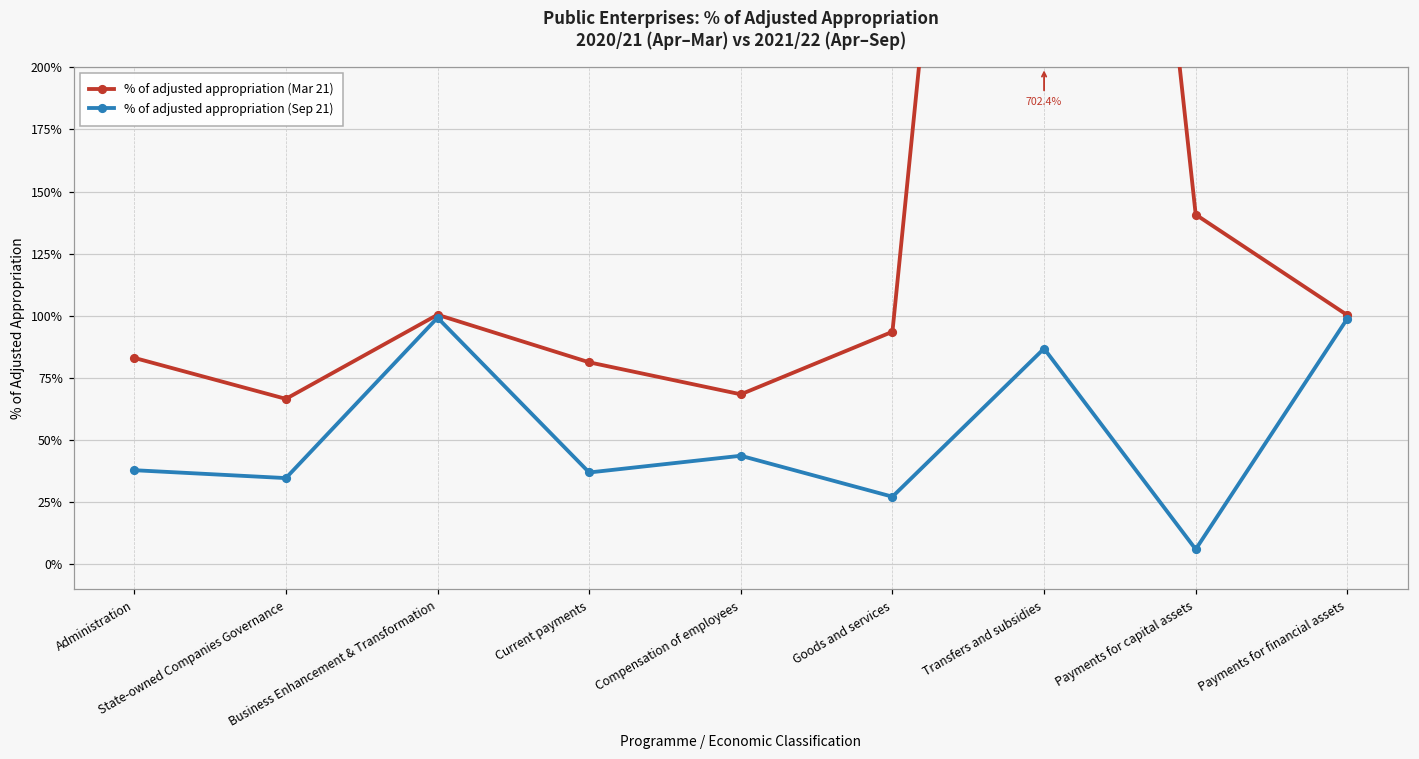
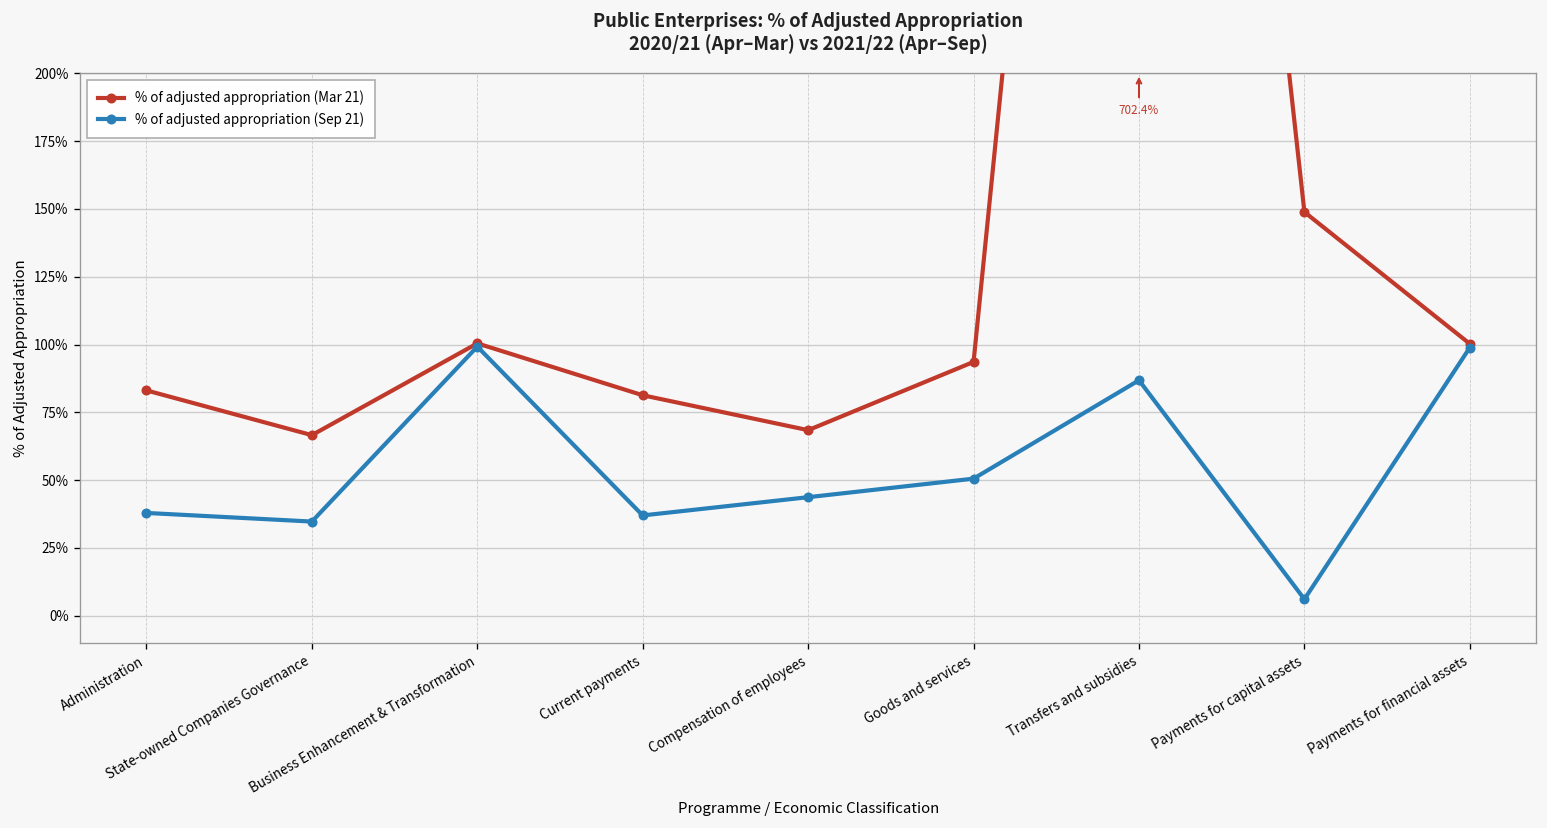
  {
    "% of adjusted appropriation (Mar 21)": {
      "Administration": "83%",
      "State-owned Companies Governance": "67%",
      "Business Enhancement & Transformation": "100%",
      "Current payments": "81%",
      "Compensation of employees": "68%",
      "Goods and services": "94%",
-     "Payments for capital assets": "141%",
+     "Payments for capital assets": "149%",
      "Payments for financial assets": "100%"
    },
    "% of adjusted appropriation (Sep 21)": {
      "Administration": "38%",
      "State-owned Companies Governance": "35%",
      "Business Enhancement & Transformation": "99%",
      "Current payments": "37%",
      "Compensation of employees": "44%",
-     "Goods and services": "27%",
+     "Goods and services": "51%",
      "Transfers and subsidies": "87%",
      "Payments for capital assets": "6%",
      "Payments for financial assets": "99%"
    }
  }
